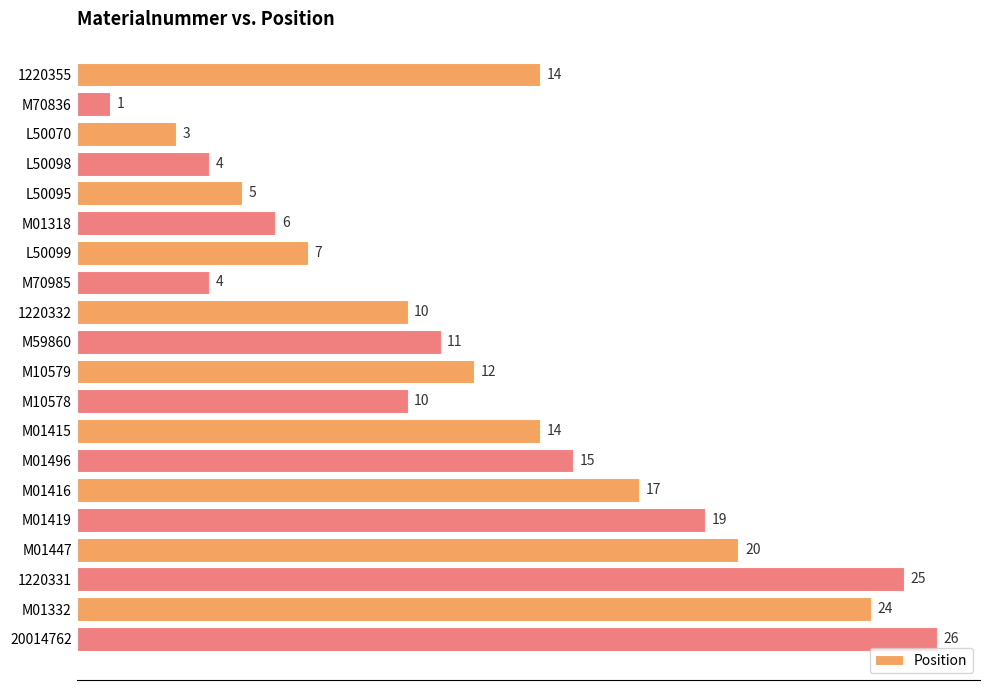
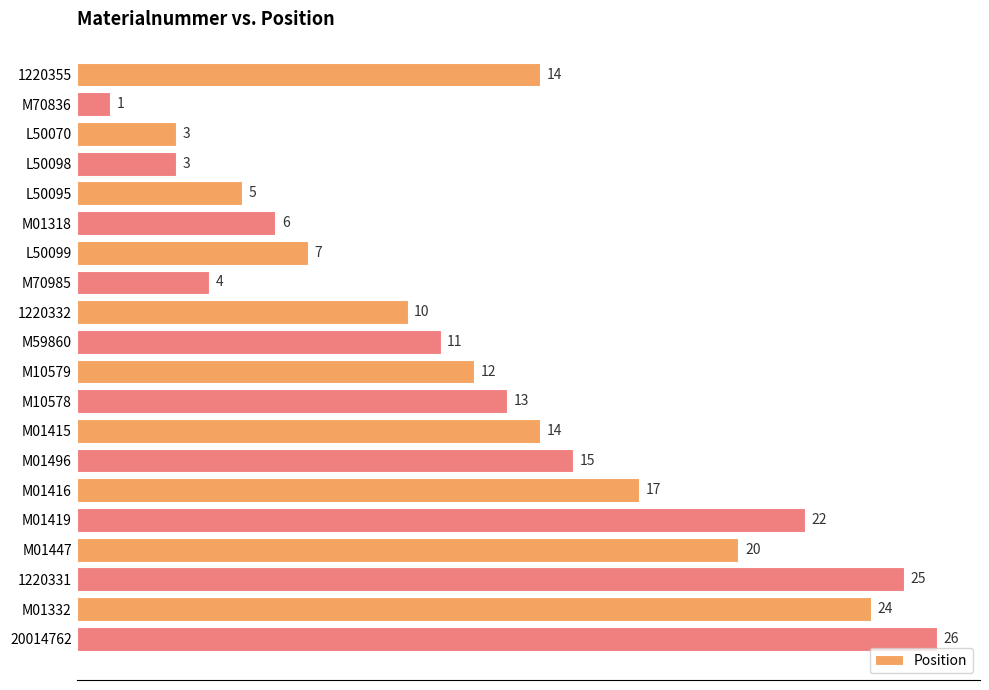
  {
    "1220355": 14,
    "M70836": 1,
    "L50070": 3,
-   "L50098": 4,
+   "L50098": 3,
    "L50095": 5,
    "M01318": 6,
    "L50099": 7,
    "M70985": 4,
    "1220332": 10,
    "M59860": 11,
    "M10579": 12,
-   "M10578": 10,
+   "M10578": 13,
    "M01415": 14,
    "M01496": 15,
    "M01416": 17,
-   "M01419": 19,
+   "M01419": 22,
    "M01447": 20,
    "1220331": 25,
    "M01332": 24,
    "20014762": 26
  }
